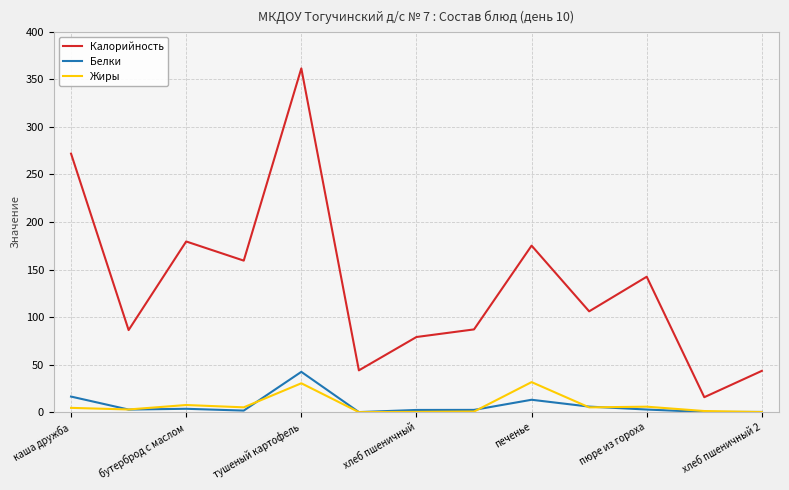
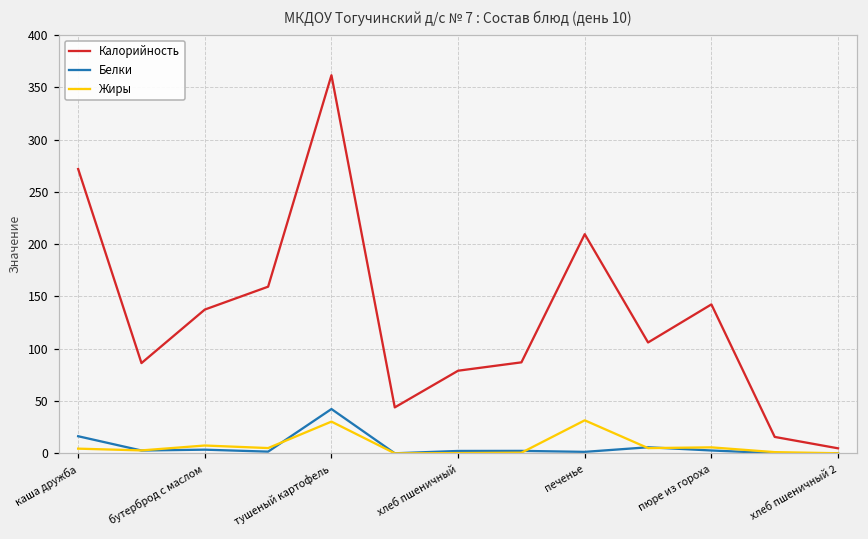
  {
    "Калорийность": {
      "каша дружба": 270,
-     "бутерброд с маслом": 180,
+     "бутерброд с маслом": 140,
      "тушеный картофель": 360,
      "хлеб пшеничный": 80,
-     "печенье": 180,
+     "печенье": 210,
      "пюре из гороха": 140,
-     "хлеб пшеничный 2": 40
+     "хлеб пшеничный 2": 0
    },
    "Белки": {
      "каша дружба": 20,
      "бутерброд с маслом": 0,
      "тушеный картофель": 40,
-     "печенье": 10,
+     "печенье": 0,
      "пюре из гороха": 0
    },
    "Жиры": {
      "каша дружба": 0,
      "бутерброд с маслом": 10,
      "тушеный картофель": 30,
      "печенье": 30,
      "пюре из гороха": 10
    }
  }
